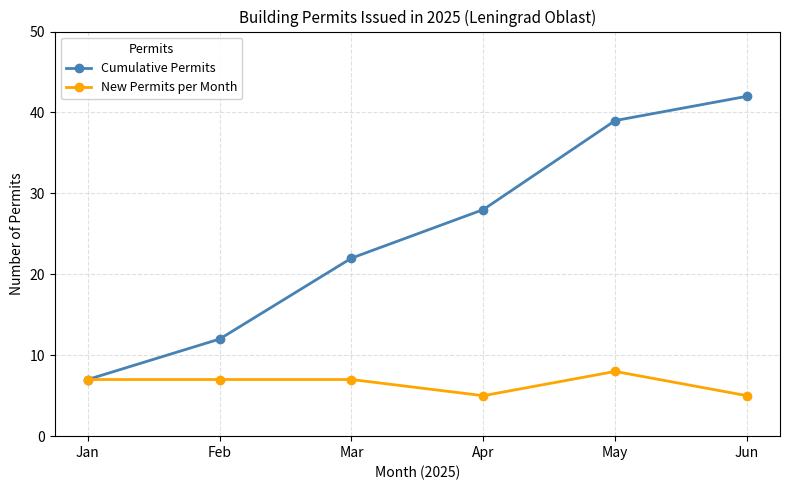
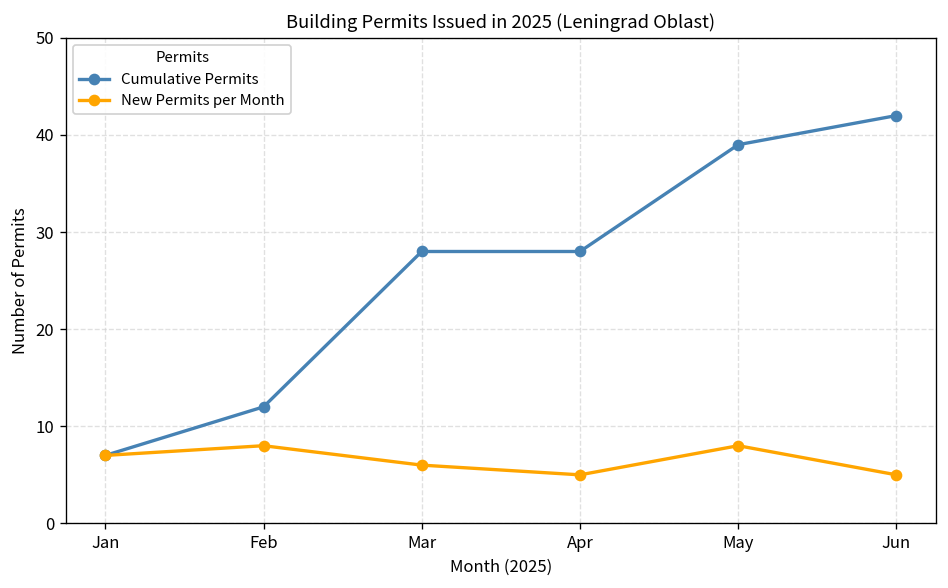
  {
    "Cumulative Permits": {
      "Feb": 12,
-     "Mar": 22,
+     "Mar": 28,
      "Apr": 28,
      "May": 39,
      "Jun": 42
    },
    "New Permits per Month": {
-     "Feb": 7,
-     "Mar": 7,
+     "Feb": 8,
+     "Mar": 6,
      "Apr": 5,
      "May": 8,
      "Jun": 5
    }
  }
